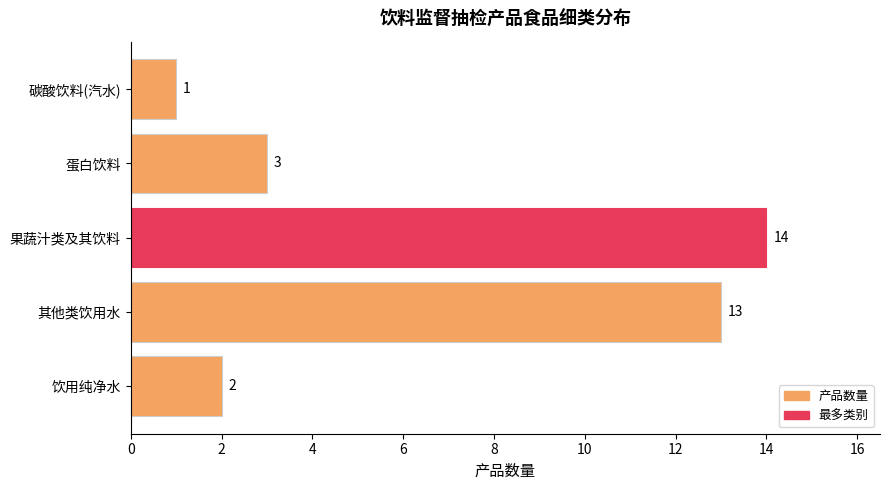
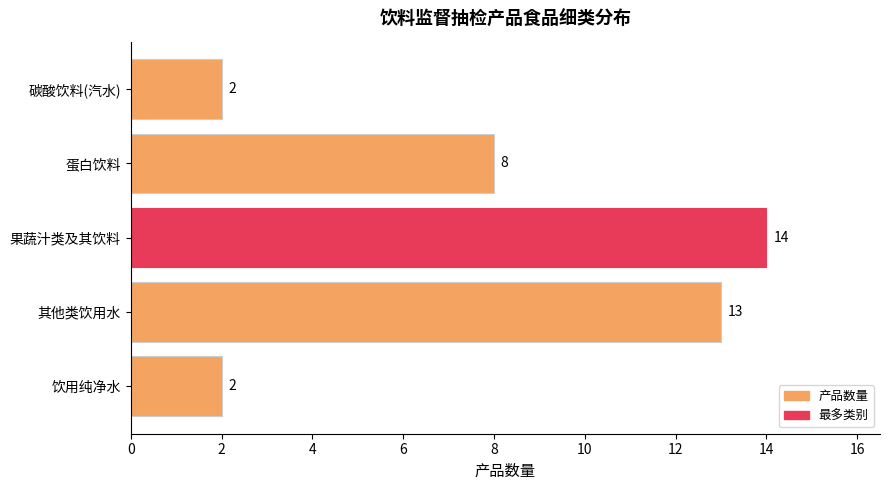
  {
-   "碳酸饮料(汽水)": 1,
-   "蛋白饮料": 3,
+   "碳酸饮料(汽水)": 2,
+   "蛋白饮料": 8,
    "果蔬汁类及其饮料": 14,
    "其他类饮用水": 13,
    "饮用纯净水": 2
  }
